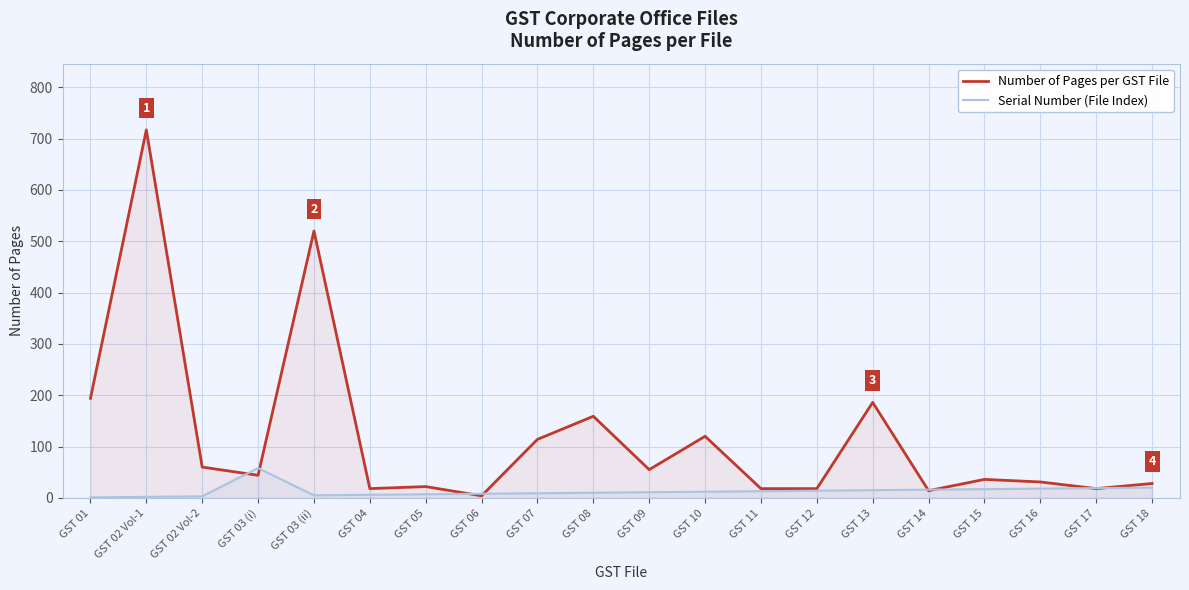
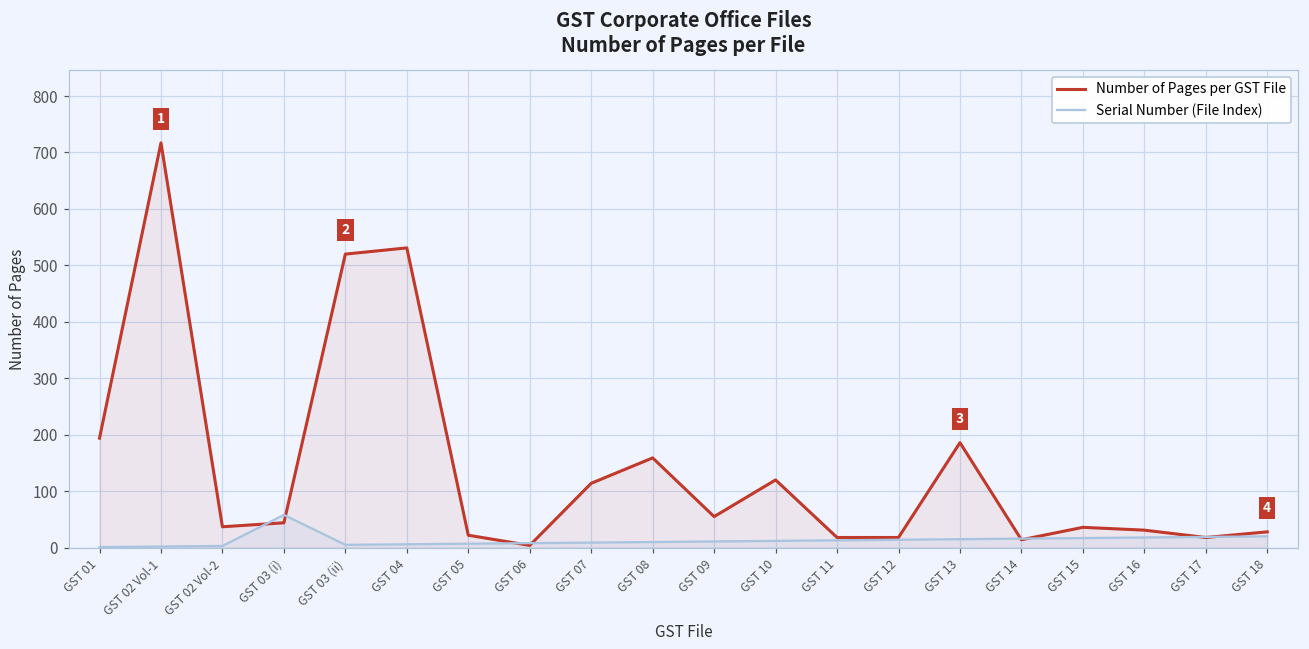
  {
    "Number of Pages per GST File": {
      "GST 01": 190,
-     "GST 02 Vol-2": 60,
+     "GST 02 Vol-2": 40,
      "GST 03 (i)": 40,
-     "GST 04": 20,
+     "GST 04": 530,
      "GST 05": 20,
      "GST 07": 110,
      "GST 08": 160,
      "GST 09": 60,
      "GST 10": 120,
      "GST 11": 20,
      "GST 15": 40,
      "GST 16": 30
    },
    "Serial Number (File Index)": {
      "GST 01": 0,
      "GST 02 Vol-1": 0,
      "GST 02 Vol-2": 0,
      "GST 03 (i)": 60,
      "GST 03 (ii)": 10,
      "GST 04": 10,
      "GST 05": 10,
      "GST 07": 10,
      "GST 08": 10,
      "GST 09": 10,
      "GST 10": 10,
      "GST 11": 10,
      "GST 13": 20,
      "GST 15": 20,
      "GST 16": 20,
      "GST 18": 20
    }
  }
